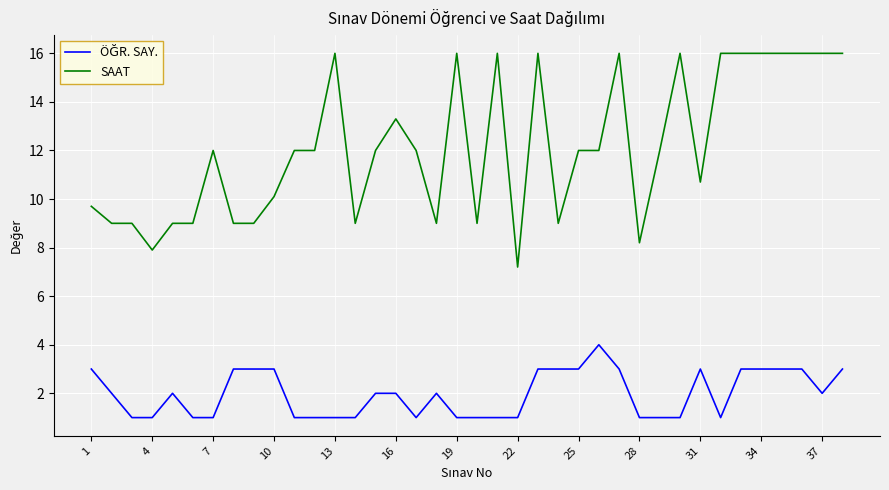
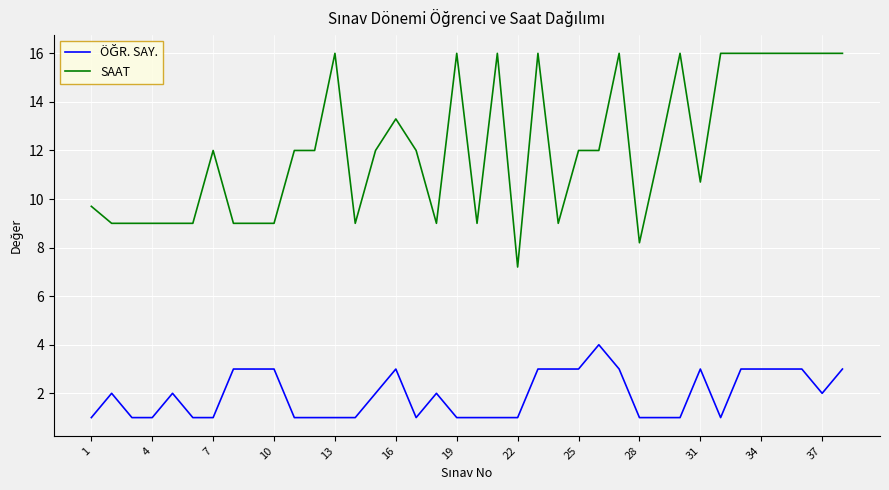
  {
    "ÖĞR. SAY.": {
-     "1": 3,
+     "1": 1,
      "4": 1,
      "7": 1,
      "10": 3,
      "13": 1,
-     "16": 2,
+     "16": 3,
      "19": 1,
      "22": 1,
      "25": 3,
      "28": 1,
      "31": 3,
      "34": 3,
      "37": 2
    },
    "SAAT": {
      "1": 9.7,
-     "4": 7.9,
+     "4": 9.0,
      "7": 12.0,
-     "10": 10.1,
+     "10": 9.0,
      "13": 16.0,
      "16": 13.3,
      "19": 16.0,
      "22": 7.2,
      "25": 12.0,
      "28": 8.2,
      "31": 10.7,
      "34": 16.0,
      "37": 16.0
    }
  }
